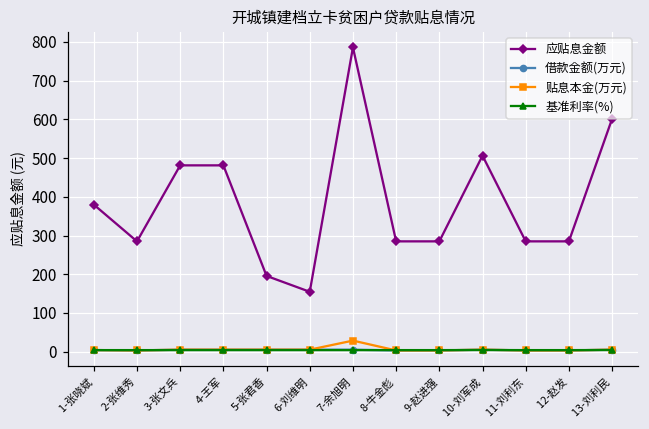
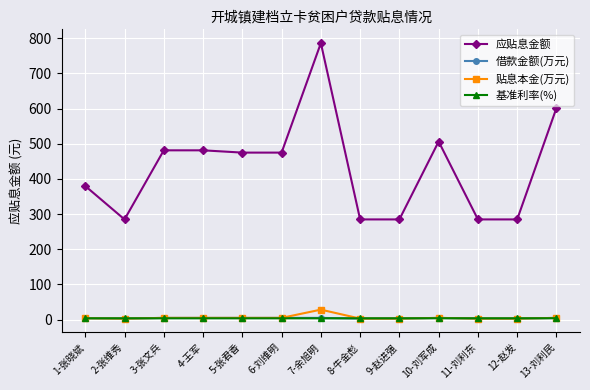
  {
    "应贴息金额": {
      "1-张晓斌": 380,
      "2-张维秀": 280,
      "3-张文兵": 480,
      "4-王军": 480,
-     "5-张君香": 200,
-     "6-刘维明": 150,
+     "5-张君香": 470,
+     "6-刘维明": 470,
      "7-余旭明": 790,
      "8-牛金彪": 280,
      "9-赵进强": 280,
      "10-刘军成": 510,
      "11-刘利东": 280,
      "12-赵发": 280,
      "13-刘利民": 600
    },
    "贴息本金(万元)": {
      "7-余旭明": 30
    }
  }
